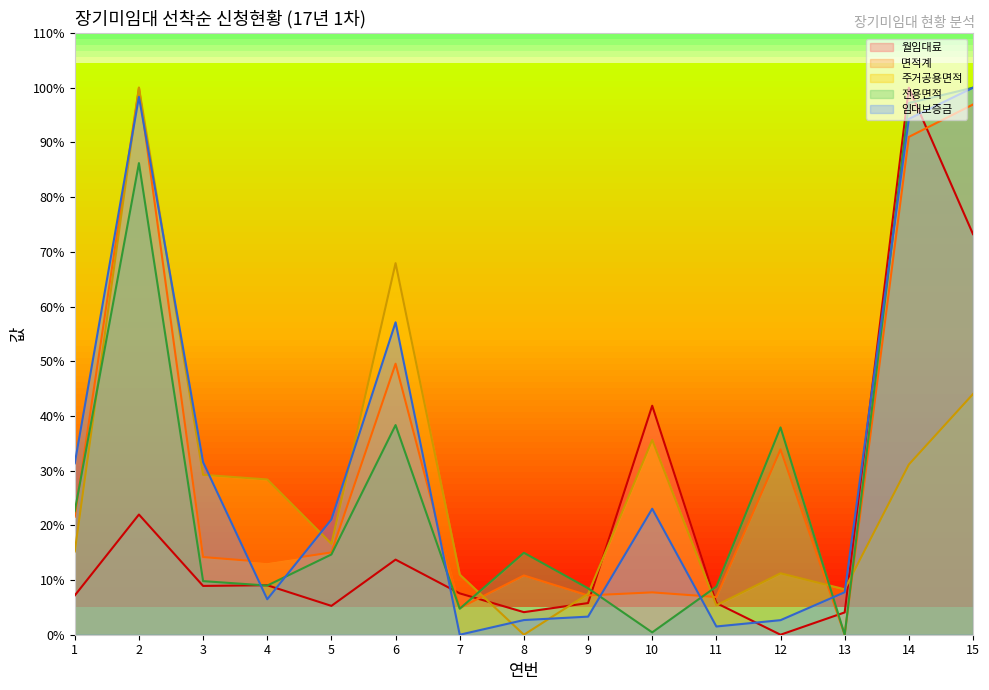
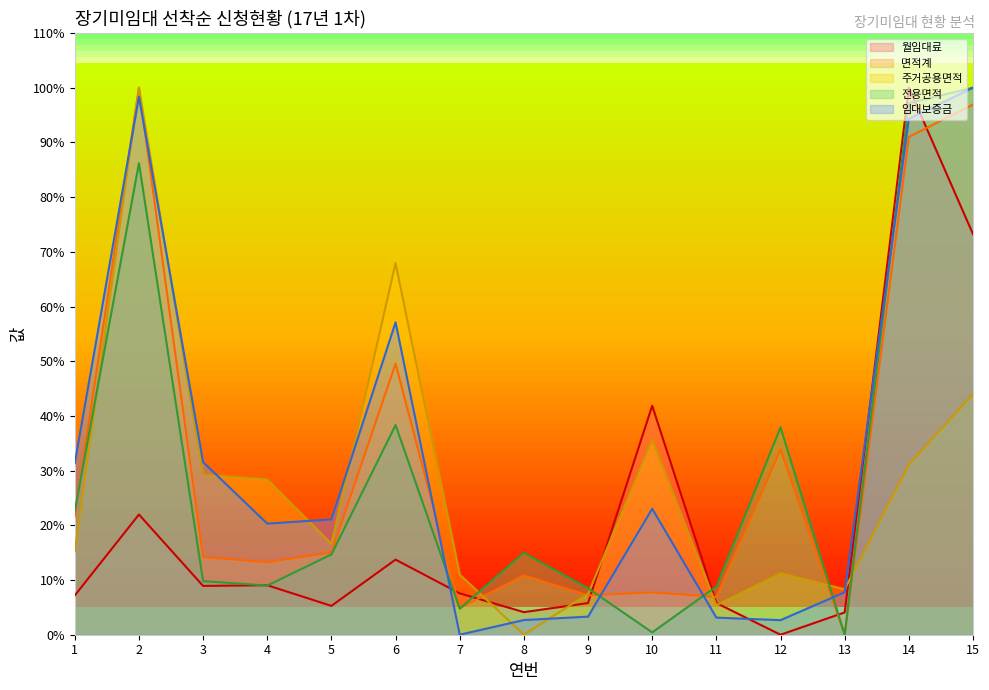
  {
    "임대보증금": {
      "1": "31%",
      "2": "98%",
      "3": "32%",
-     "4": "6%",
+     "4": "20%",
      "5": "21%",
      "6": "57%",
      "7": "0%",
      "8": "3%",
      "9": "3%",
      "10": "23%",
-     "11": "2%",
+     "11": "3%",
      "12": "3%",
      "13": "8%"
    }
  }
